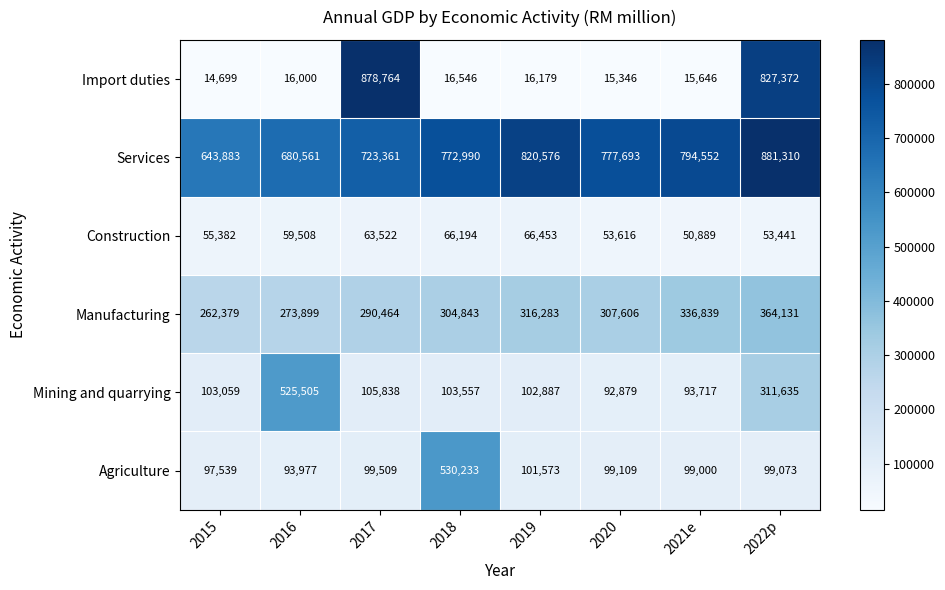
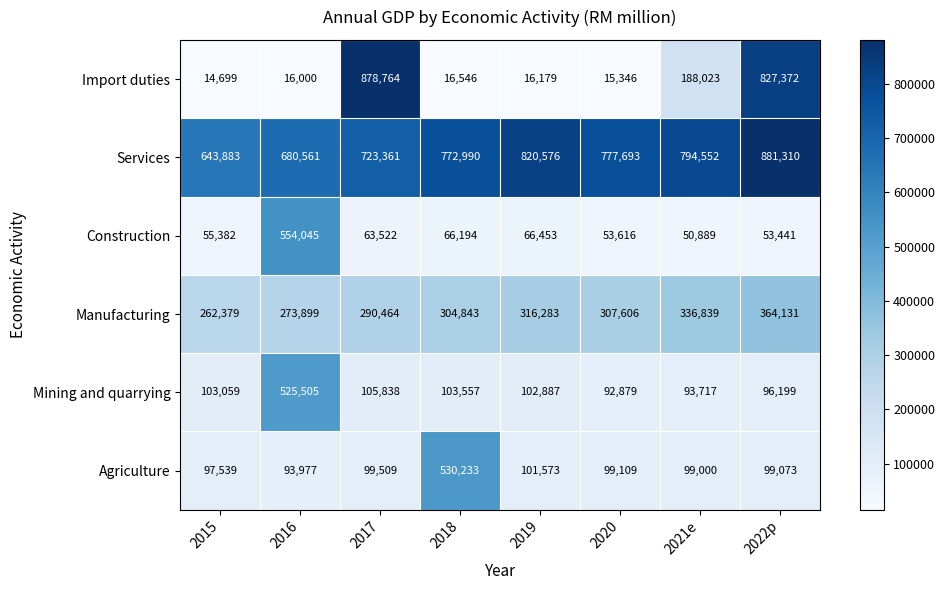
  {
    "Import duties": {
      "2015": "14,699",
      "2016": "16,000",
      "2017": "878,764",
      "2018": "16,546",
      "2019": "16,179",
      "2020": "15,346",
-     "2021e": "15,646",
+     "2021e": "188,023",
      "2022p": "827,372"
    },
    "Services": {
      "2015": "643,883",
      "2016": "680,561",
      "2017": "723,361",
      "2018": "772,990",
      "2019": "820,576",
      "2020": "777,693",
      "2021e": "794,552",
      "2022p": "881,310"
    },
    "Construction": {
      "2015": "55,382",
-     "2016": "59,508",
+     "2016": "554,045",
      "2017": "63,522",
      "2018": "66,194",
      "2019": "66,453",
      "2020": "53,616",
      "2021e": "50,889",
      "2022p": "53,441"
    },
    "Manufacturing": {
      "2015": "262,379",
      "2016": "273,899",
      "2017": "290,464",
      "2018": "304,843",
      "2019": "316,283",
      "2020": "307,606",
      "2021e": "336,839",
      "2022p": "364,131"
    },
    "Mining and quarrying": {
      "2015": "103,059",
      "2016": "525,505",
      "2017": "105,838",
      "2018": "103,557",
      "2019": "102,887",
      "2020": "92,879",
      "2021e": "93,717",
-     "2022p": "311,635"
+     "2022p": "96,199"
    },
    "Agriculture": {
      "2015": "97,539",
      "2016": "93,977",
      "2017": "99,509",
      "2018": "530,233",
      "2019": "101,573",
      "2020": "99,109",
      "2021e": "99,000",
      "2022p": "99,073"
    }
  }
